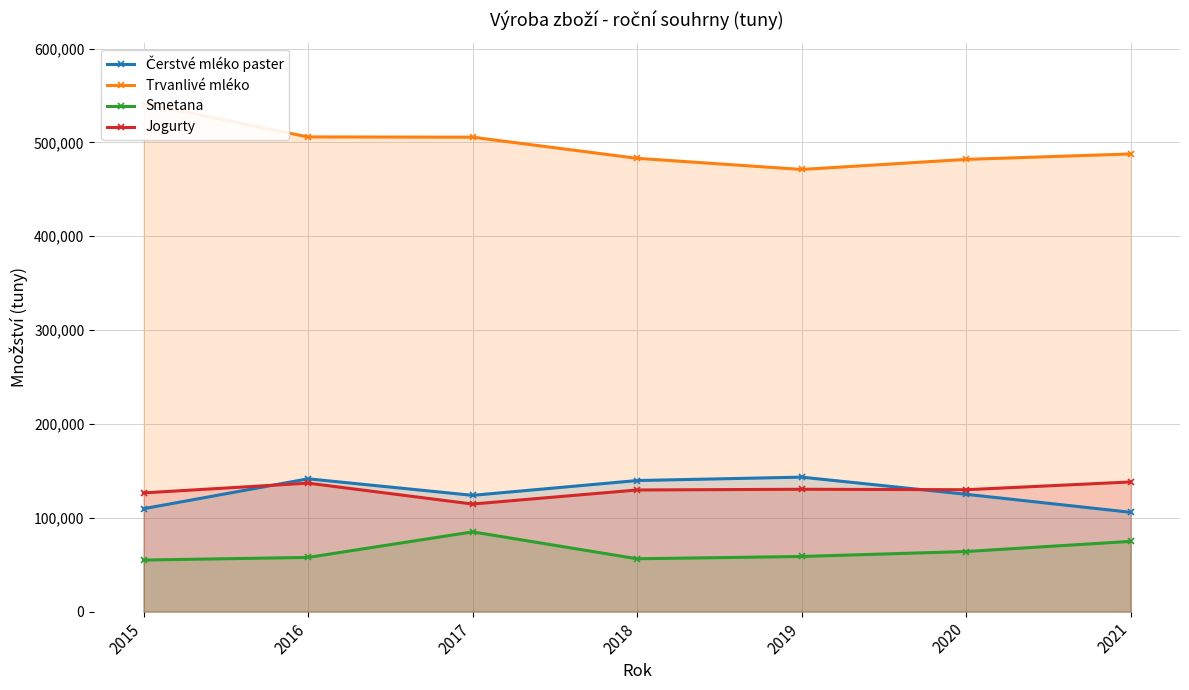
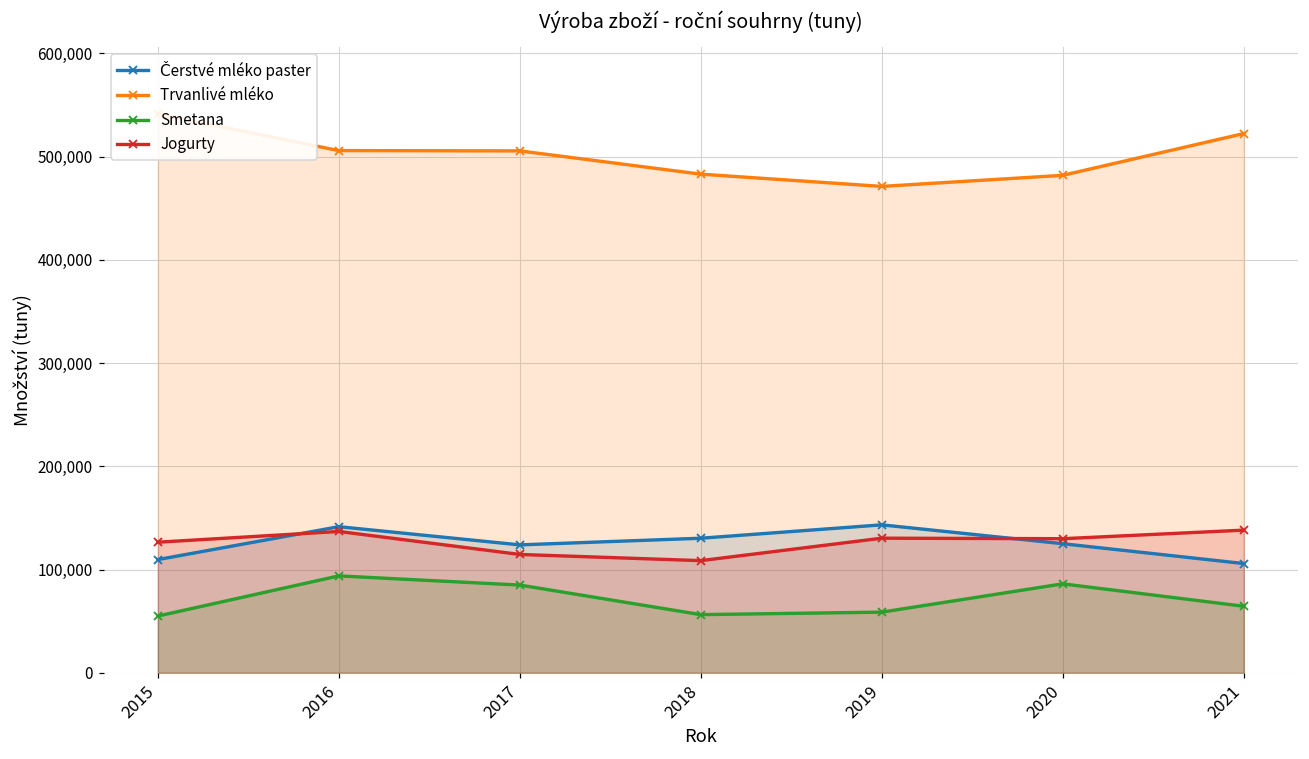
  {
    "Čerstvé mléko paster": {
      "2015": "110,000",
      "2016": "140,000",
      "2017": "120,000",
-     "2018": "140,000",
+     "2018": "130,000",
      "2019": "140,000",
      "2020": "130,000",
      "2021": "110,000"
    },
    "Trvanlivé mléko": {
      "2016": "510,000",
      "2017": "510,000",
      "2018": "480,000",
      "2019": "470,000",
      "2020": "480,000",
-     "2021": "490,000"
+     "2021": "520,000"
    },
    "Smetana": {
      "2015": "60,000",
-     "2016": "60,000",
+     "2016": "90,000",
      "2017": "90,000",
      "2018": "60,000",
      "2019": "60,000",
-     "2020": "60,000",
-     "2021": "70,000"
+     "2020": "90,000",
+     "2021": "60,000"
    },
    "Jogurty": {
      "2015": "130,000",
      "2016": "140,000",
      "2017": "110,000",
-     "2018": "130,000",
+     "2018": "110,000",
      "2019": "130,000",
      "2020": "130,000",
      "2021": "140,000"
    }
  }
